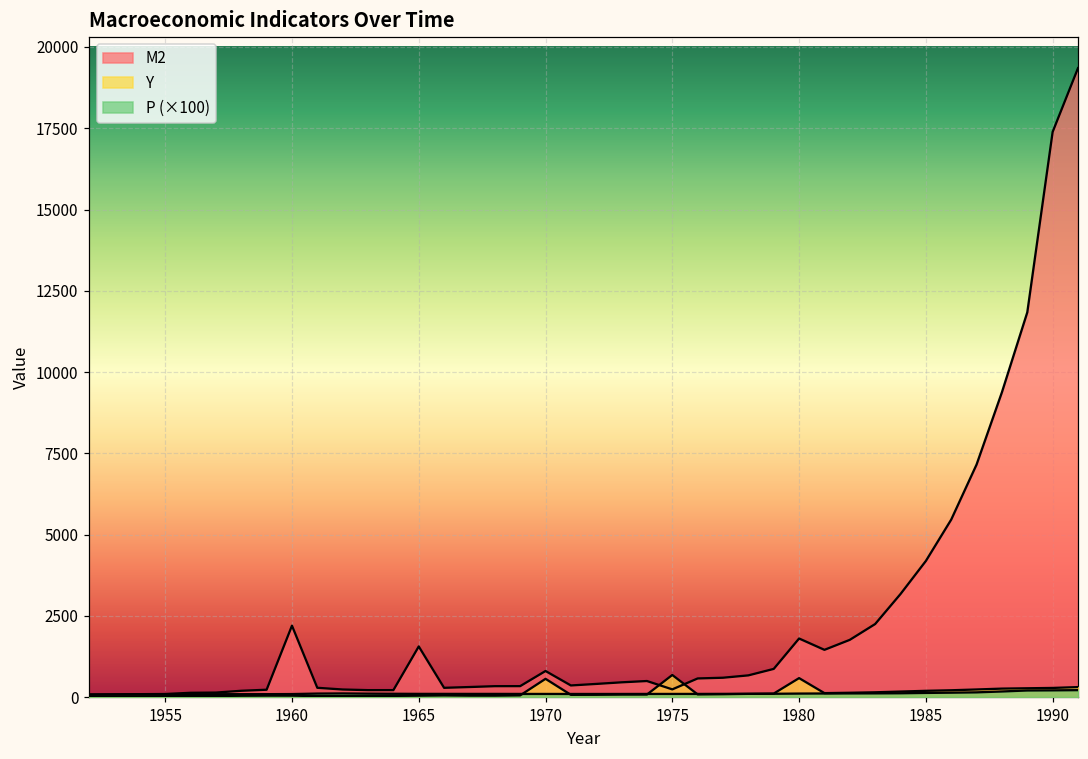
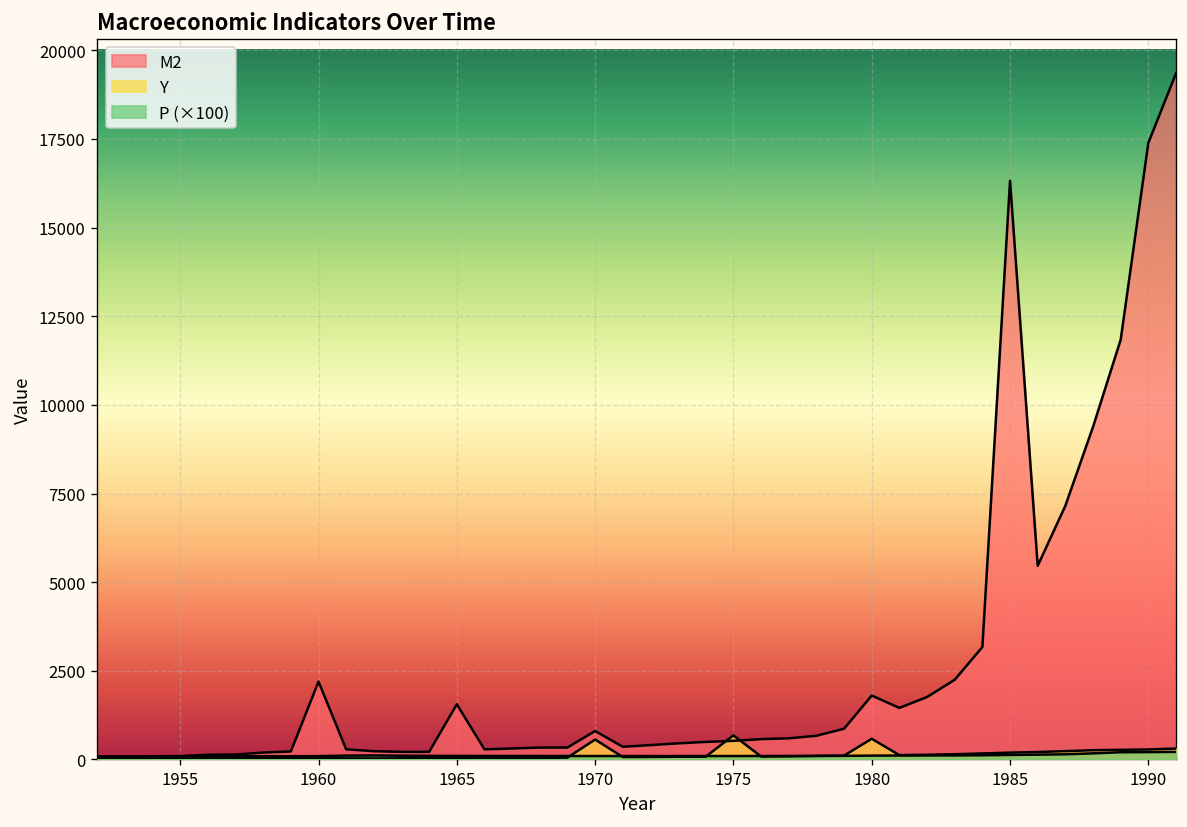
  {
    "M2": {
      "1960": 2200,
      "1965": 1600,
      "1970": 800,
-     "1975": 200,
+     "1975": 500,
      "1980": 1800,
-     "1985": 4200,
+     "1985": 16300,
      "1990": 17400
    },
    "Y": {
      "1970": 600,
      "1975": 700,
      "1980": 600
    },
    "P (×100)": {
      "1970": 100,
      "1975": 100,
      "1980": 100
    }
  }
